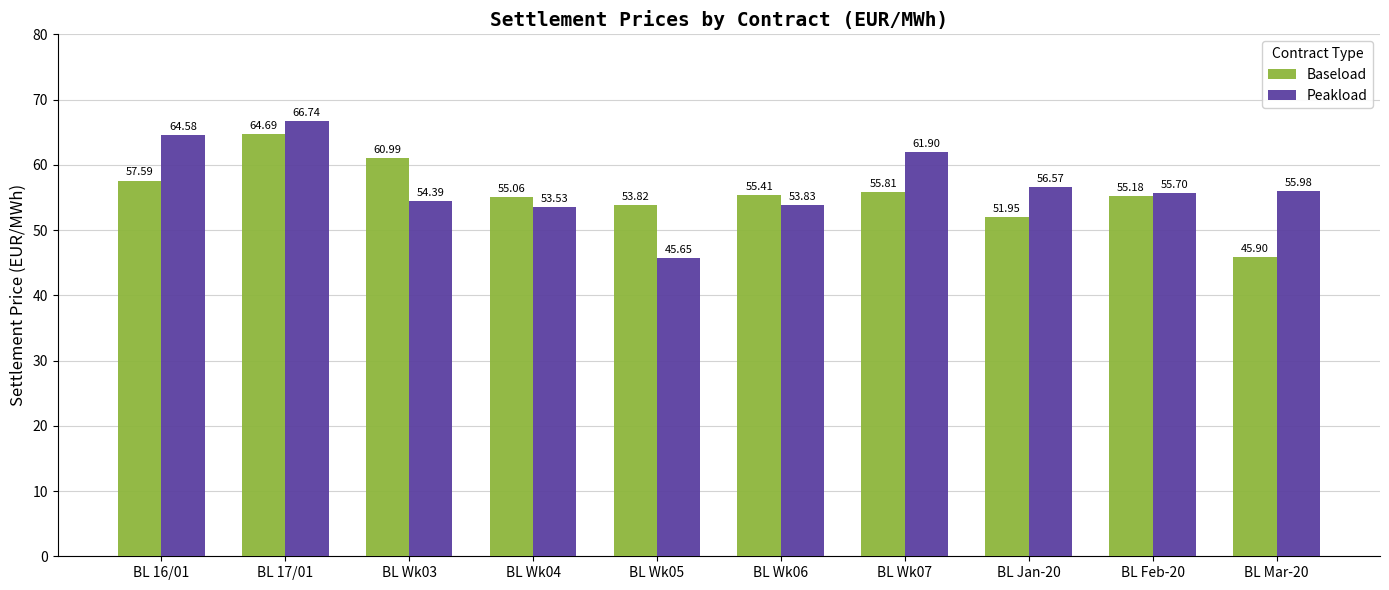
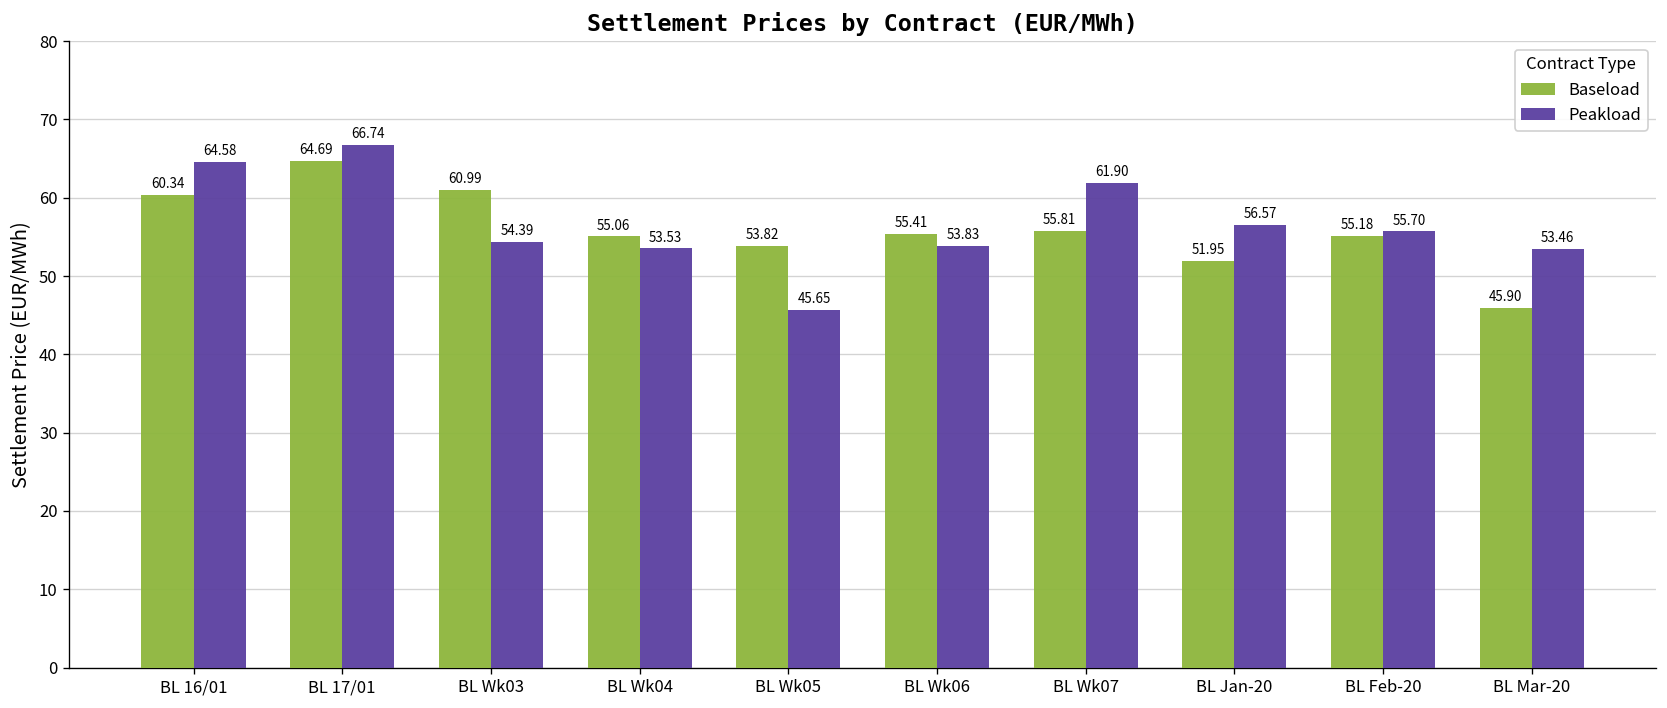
  {
    "Baseload": {
-     "BL 16/01": 57.59,
+     "BL 16/01": 60.34,
      "BL 17/01": 64.69,
      "BL Wk03": 60.99,
      "BL Wk04": 55.06,
      "BL Wk05": 53.82,
      "BL Wk06": 55.41,
      "BL Wk07": 55.81,
      "BL Jan-20": 51.95,
      "BL Feb-20": 55.18,
      "BL Mar-20": 45.90
    },
    "Peakload": {
      "BL 16/01": 64.58,
      "BL 17/01": 66.74,
      "BL Wk03": 54.39,
      "BL Wk04": 53.53,
      "BL Wk05": 45.65,
      "BL Wk06": 53.83,
      "BL Wk07": 61.90,
      "BL Jan-20": 56.57,
      "BL Feb-20": 55.70,
-     "BL Mar-20": 55.98
+     "BL Mar-20": 53.46
    }
  }
